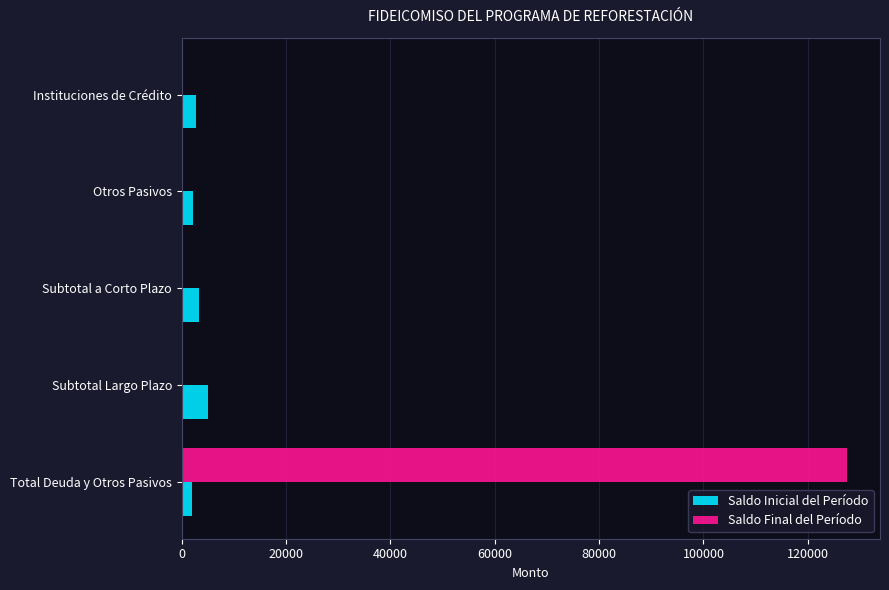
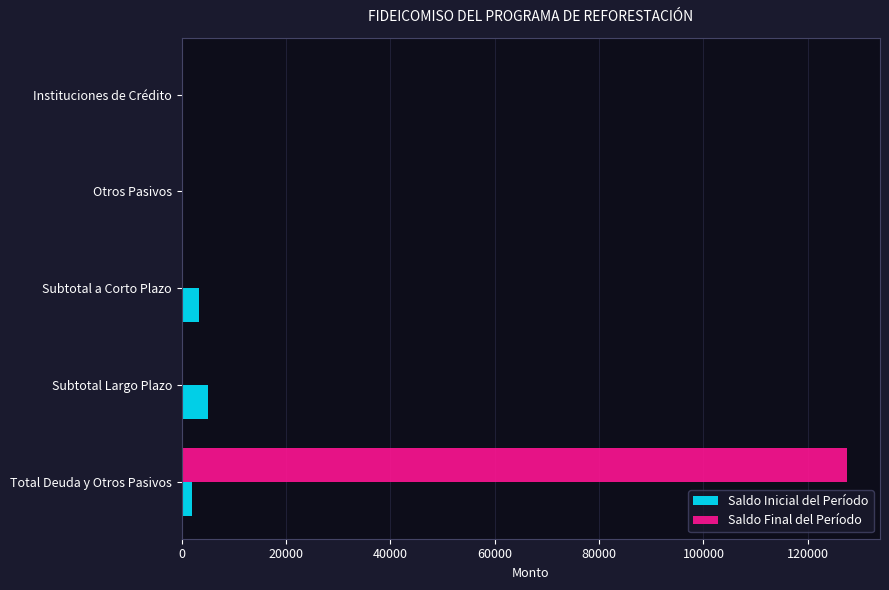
  {
    "Saldo Inicial del Período": {
-     "Instituciones de Crédito": 3000,
-     "Otros Pasivos": 2000,
+     "Instituciones de Crédito": 0,
+     "Otros Pasivos": 0,
      "Subtotal a Corto Plazo": 3000,
      "Subtotal Largo Plazo": 5000,
      "Total Deuda y Otros Pasivos": 2000
    },
    "Saldo Final del Período": {
      "Instituciones de Crédito": 0,
      "Otros Pasivos": 0,
      "Subtotal a Corto Plazo": 0,
      "Subtotal Largo Plazo": 0,
      "Total Deuda y Otros Pasivos": 127000
    }
  }
